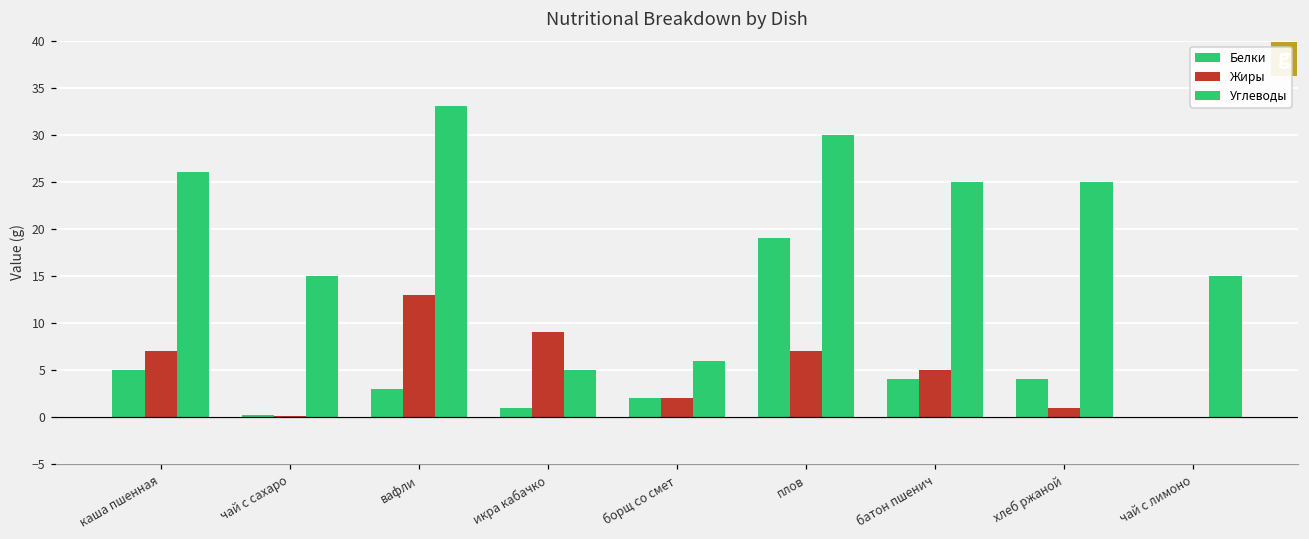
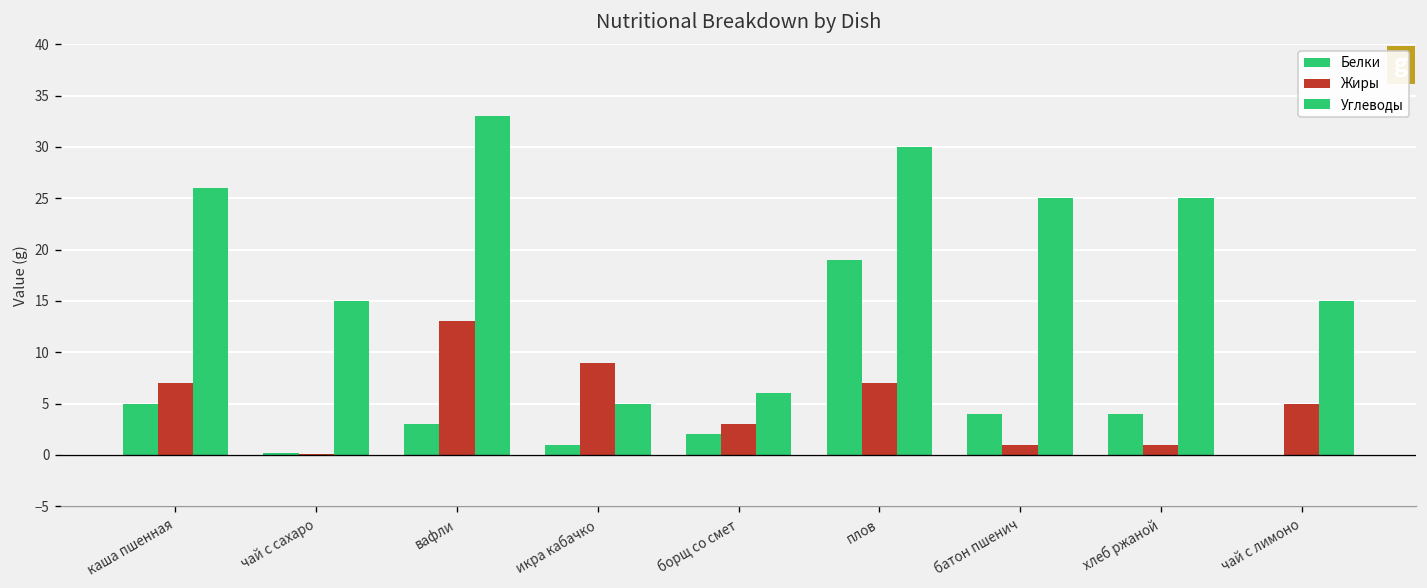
  {
    "Жиры": {
      "каша пшенная": 7,
      "вафли": 13,
      "икра кабачко": 9,
-     "борщ со смет": 2,
+     "борщ со смет": 3,
      "плов": 7,
-     "батон пшенич": 5,
+     "батон пшенич": 1,
      "хлеб ржаной": 1,
-     "чай с лимоно": 0
+     "чай с лимоно": 5
    }
  }
